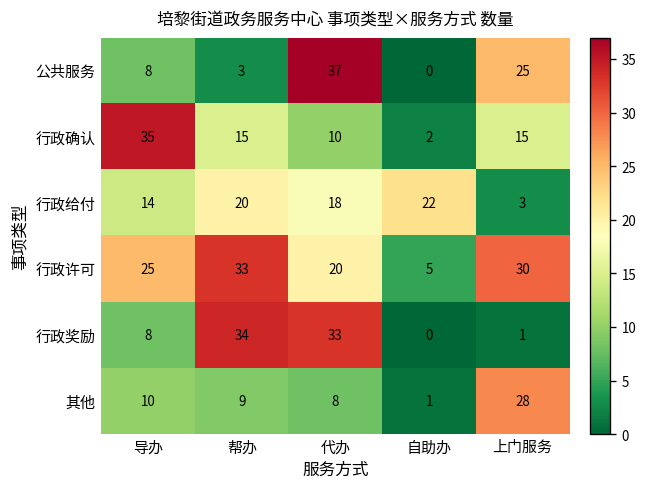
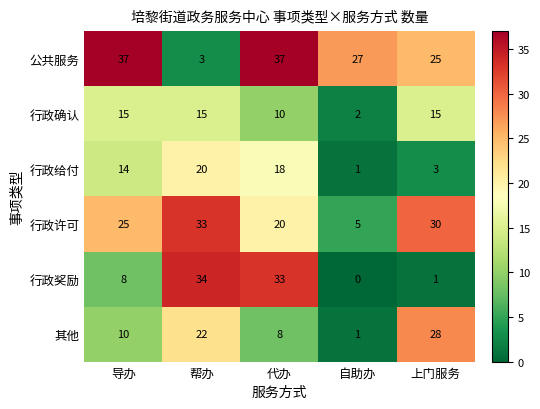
  {
    "公共服务": {
-     "导办": 8,
+     "导办": 37,
      "帮办": 3,
      "代办": 37,
-     "自助办": 0,
+     "自助办": 27,
      "上门服务": 25
    },
    "行政确认": {
-     "导办": 35,
+     "导办": 15,
      "帮办": 15,
      "代办": 10,
      "自助办": 2,
      "上门服务": 15
    },
    "行政给付": {
      "导办": 14,
      "帮办": 20,
      "代办": 18,
-     "自助办": 22,
+     "自助办": 1,
      "上门服务": 3
    },
    "行政许可": {
      "导办": 25,
      "帮办": 33,
      "代办": 20,
      "自助办": 5,
      "上门服务": 30
    },
    "行政奖励": {
      "导办": 8,
      "帮办": 34,
      "代办": 33,
      "自助办": 0,
      "上门服务": 1
    },
    "其他": {
      "导办": 10,
-     "帮办": 9,
+     "帮办": 22,
      "代办": 8,
      "自助办": 1,
      "上门服务": 28
    }
  }
